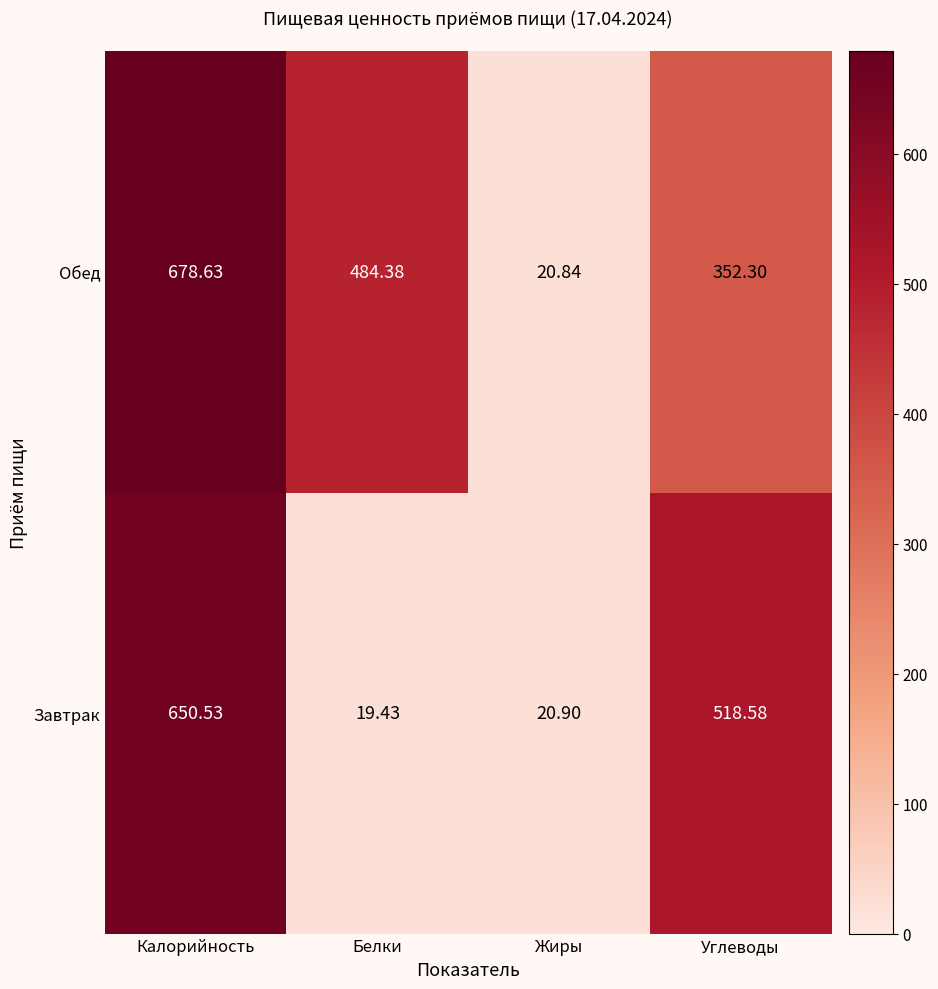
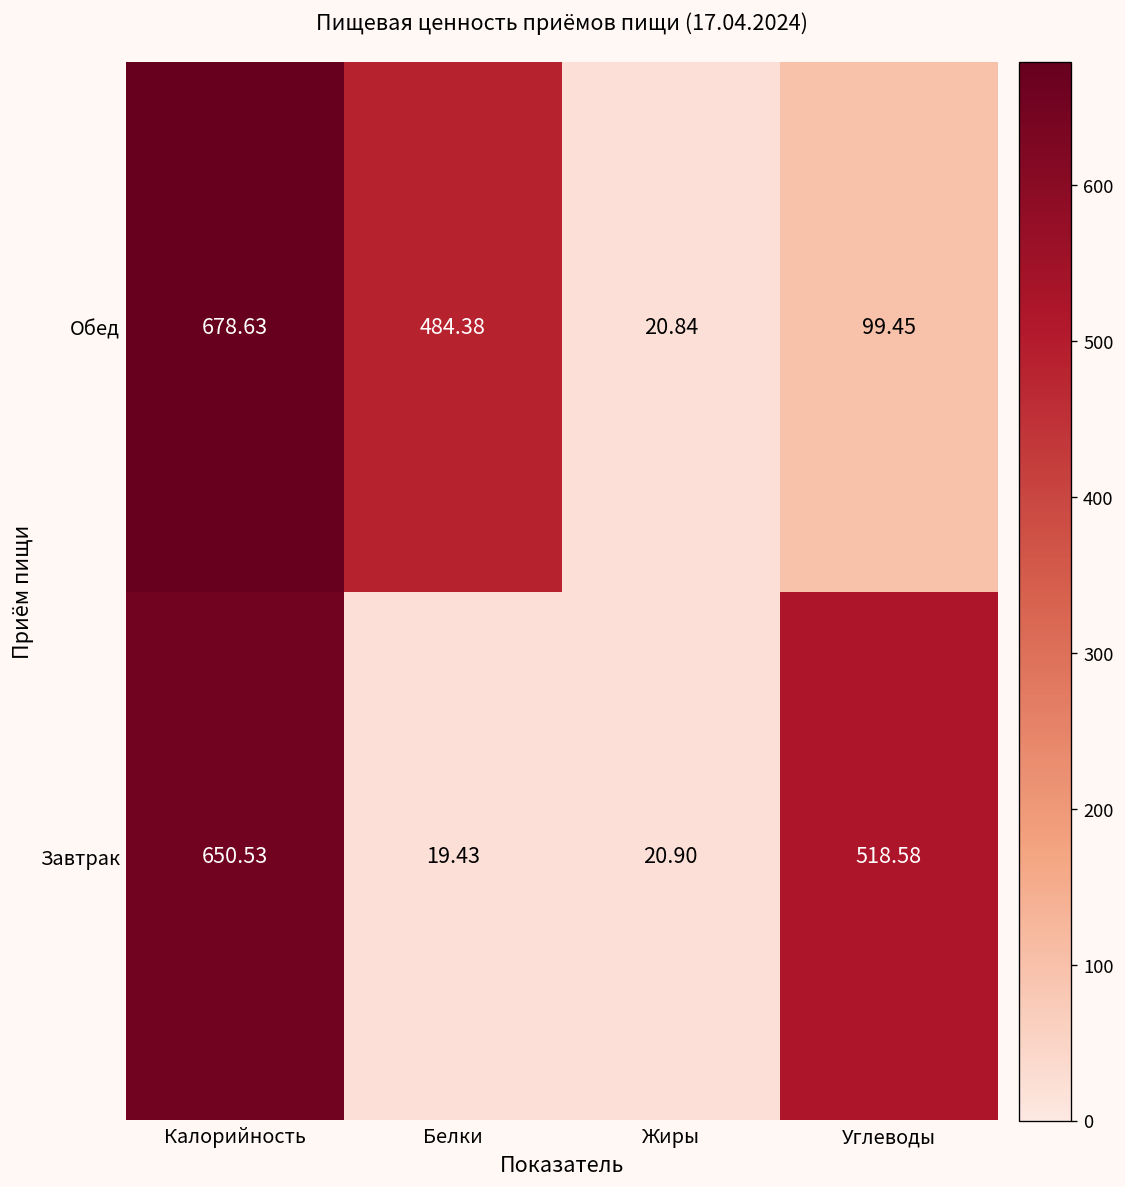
  {
    "Обед": {
      "Калорийность": 678.63,
      "Белки": 484.38,
      "Жиры": 20.84,
-     "Углеводы": 352.30
+     "Углеводы": 99.45
    },
    "Завтрак": {
      "Калорийность": 650.53,
      "Белки": 19.43,
      "Жиры": 20.90,
      "Углеводы": 518.58
    }
  }
